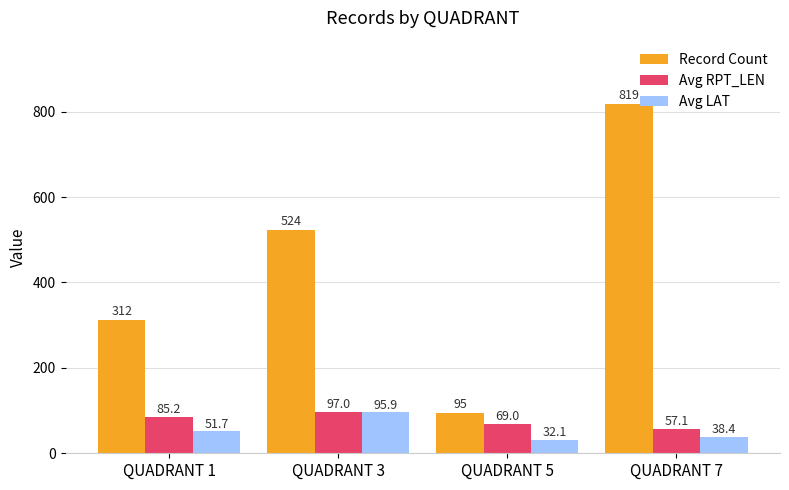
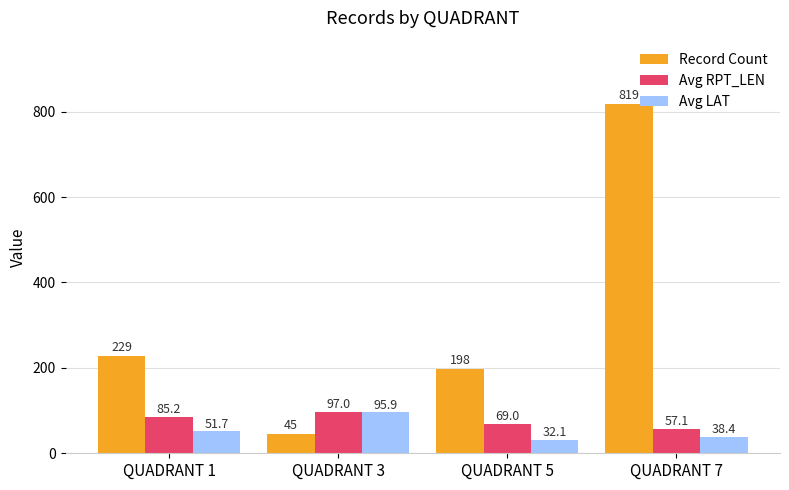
  {
    "Record Count": {
-     "QUADRANT 1": 312,
-     "QUADRANT 3": 524,
-     "QUADRANT 5": 95,
+     "QUADRANT 1": 229,
+     "QUADRANT 3": 45,
+     "QUADRANT 5": 198,
      "QUADRANT 7": 819
    },
    "Avg RPT_LEN": {
      "QUADRANT 1": 85.2,
      "QUADRANT 3": 97.0,
      "QUADRANT 5": 69.0,
      "QUADRANT 7": 57.1
    },
    "Avg LAT": {
      "QUADRANT 1": 51.7,
      "QUADRANT 3": 95.9,
      "QUADRANT 5": 32.1,
      "QUADRANT 7": 38.4
    }
  }
